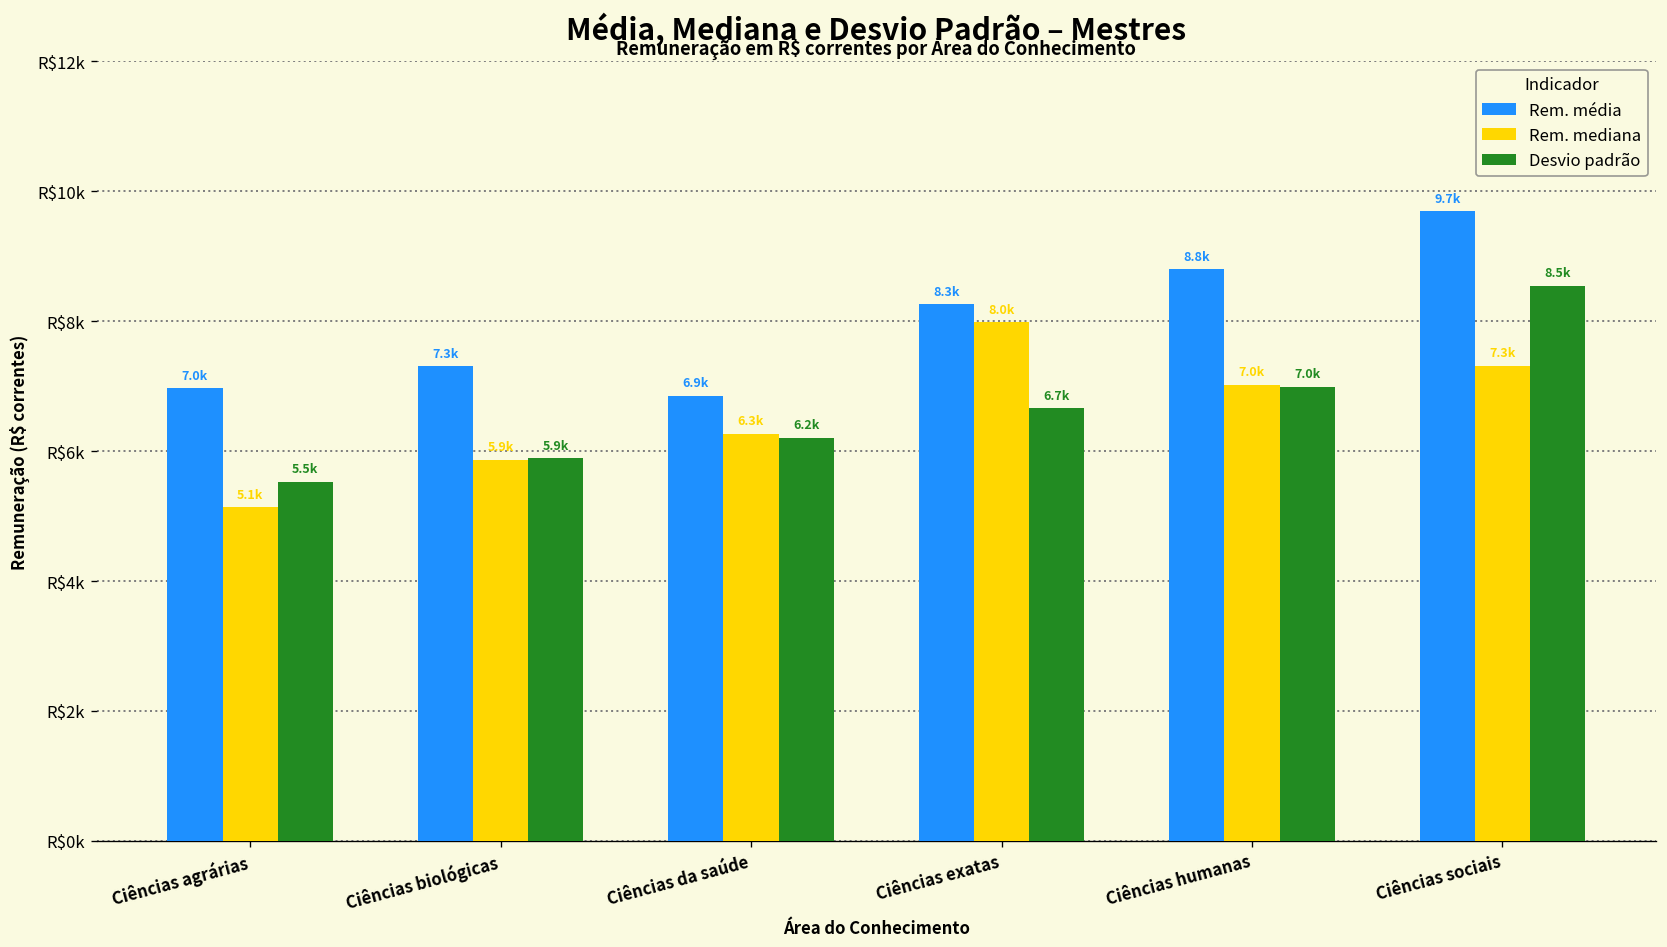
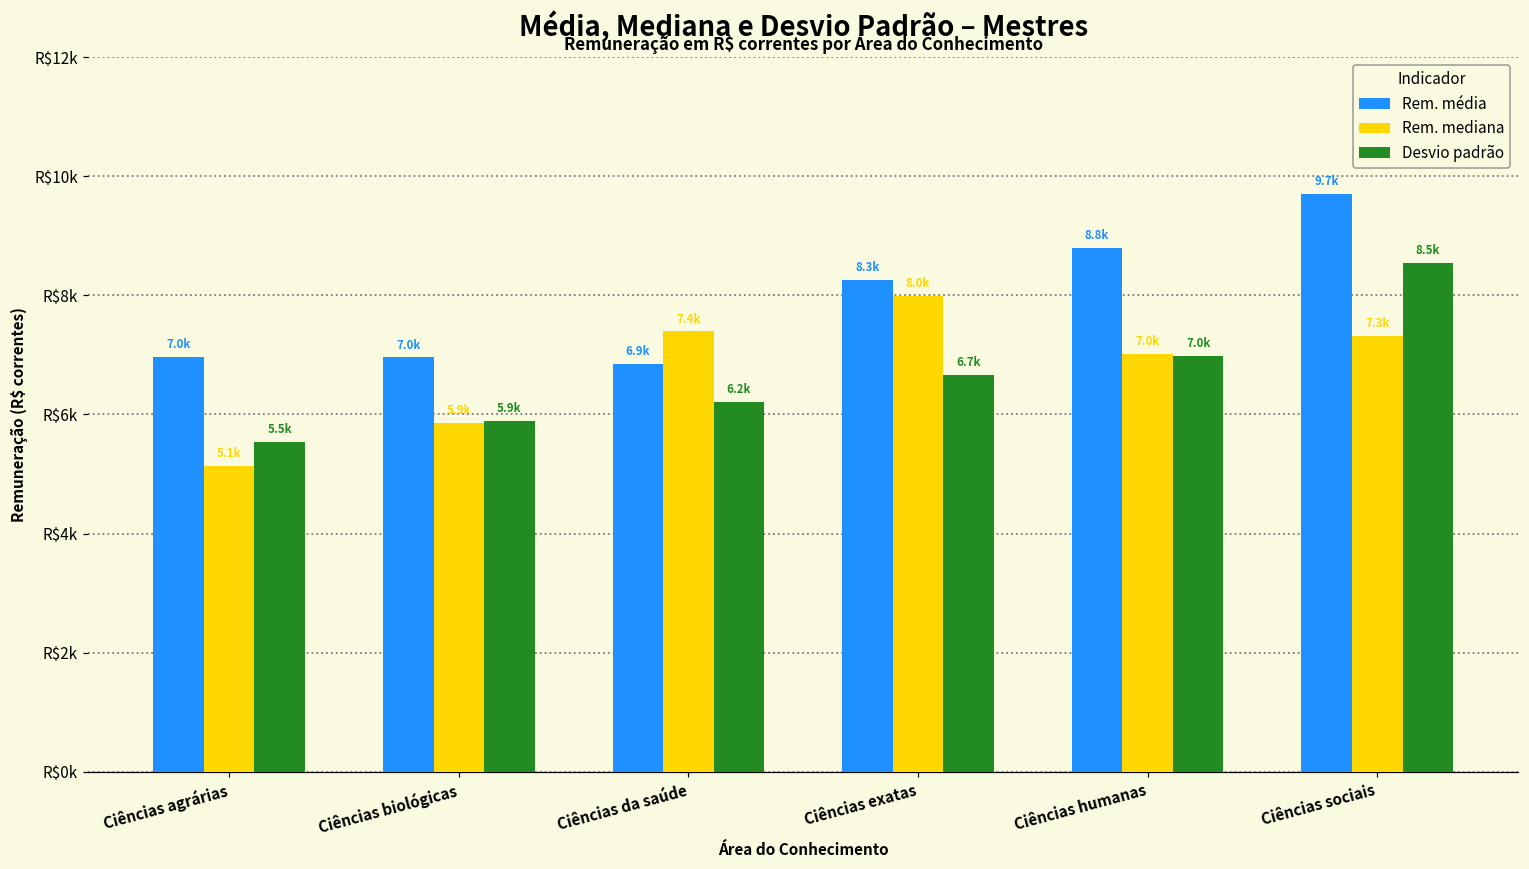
  {
    "Rem. média": {
      "Ciências agrárias": "7.0k",
-     "Ciências biológicas": "7.3k",
+     "Ciências biológicas": "7.0k",
      "Ciências da saúde": "6.9k",
      "Ciências exatas": "8.3k",
      "Ciências humanas": "8.8k",
      "Ciências sociais": "9.7k"
    },
    "Rem. mediana": {
      "Ciências agrárias": "5.1k",
      "Ciências biológicas": "5.9k",
-     "Ciências da saúde": "6.3k",
+     "Ciências da saúde": "7.4k",
      "Ciências exatas": "8.0k",
      "Ciências humanas": "7.0k",
      "Ciências sociais": "7.3k"
    },
    "Desvio padrão": {
      "Ciências agrárias": "5.5k",
      "Ciências biológicas": "5.9k",
      "Ciências da saúde": "6.2k",
      "Ciências exatas": "6.7k",
      "Ciências humanas": "7.0k",
      "Ciências sociais": "8.5k"
    }
  }
